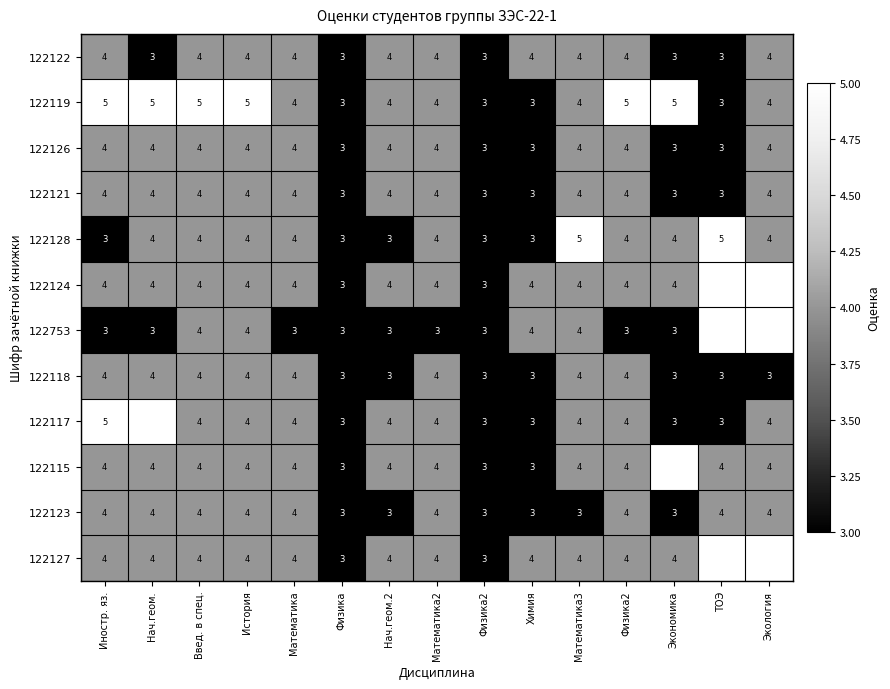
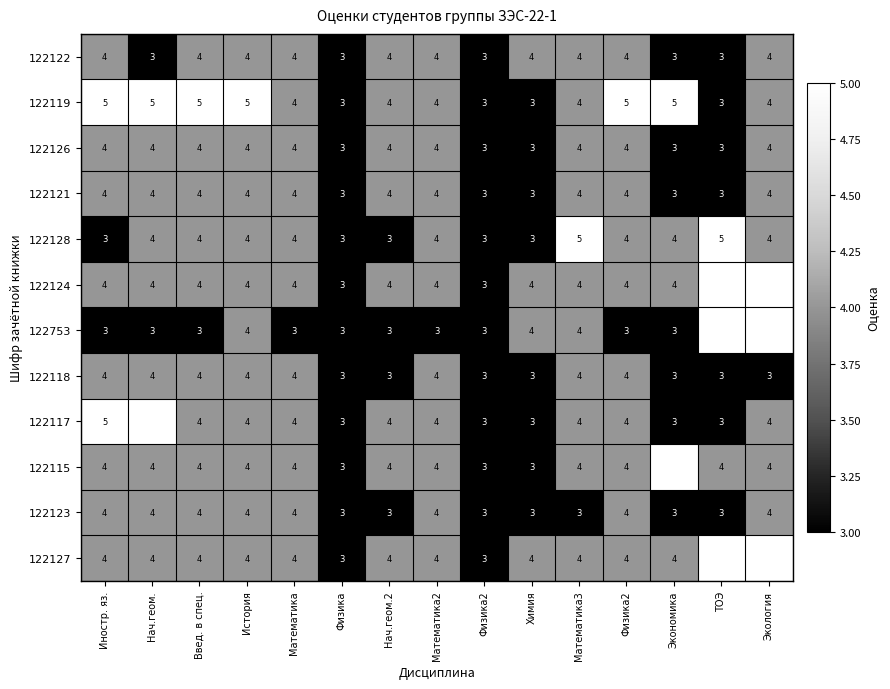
  {
    "122122": {
      "Иностр. яз.": 4,
      "Нач.геом.": 3,
      "Введ. в спец.": 4,
      "История": 4,
      "Математика": 4,
      "Физика": 3,
      "Нач.геом.2": 4,
      "Математика2": 4,
      "Химия": 4,
      "Математика3": 4,
      "Экономика": 3,
      "ТОЭ": 3,
      "Экология": 4
    },
    "122119": {
      "Иностр. яз.": 5,
      "Нач.геом.": 5,
      "Введ. в спец.": 5,
      "История": 5,
      "Математика": 4,
      "Физика": 3,
      "Нач.геом.2": 4,
      "Математика2": 4,
      "Химия": 3,
      "Математика3": 4,
      "Экономика": 5,
      "ТОЭ": 3,
      "Экология": 4
    },
    "122126": {
      "Иностр. яз.": 4,
      "Нач.геом.": 4,
      "Введ. в спец.": 4,
      "История": 4,
      "Математика": 4,
      "Физика": 3,
      "Нач.геом.2": 4,
      "Математика2": 4,
      "Химия": 3,
      "Математика3": 4,
      "Экономика": 3,
      "ТОЭ": 3,
      "Экология": 4
    },
    "122121": {
      "Иностр. яз.": 4,
      "Нач.геом.": 4,
      "Введ. в спец.": 4,
      "История": 4,
      "Математика": 4,
      "Физика": 3,
      "Нач.геом.2": 4,
      "Математика2": 4,
      "Химия": 3,
      "Математика3": 4,
      "Экономика": 3,
      "ТОЭ": 3,
      "Экология": 4
    },
    "122128": {
      "Иностр. яз.": 3,
      "Нач.геом.": 4,
      "Введ. в спец.": 4,
      "История": 4,
      "Математика": 4,
      "Физика": 3,
      "Нач.геом.2": 3,
      "Математика2": 4,
      "Химия": 3,
      "Математика3": 5,
      "Экономика": 4,
      "ТОЭ": 5,
      "Экология": 4
    },
    "122124": {
      "Иностр. яз.": 4,
      "Нач.геом.": 4,
      "Введ. в спец.": 4,
      "История": 4,
      "Математика": 4,
      "Физика": 3,
      "Нач.геом.2": 4,
      "Математика2": 4,
      "Химия": 4,
      "Математика3": 4,
      "Экономика": 4
    },
    "122753": {
      "Иностр. яз.": 3,
      "Нач.геом.": 3,
-     "Введ. в спец.": 4,
+     "Введ. в спец.": 3,
      "История": 4,
      "Математика": 3,
      "Физика": 3,
      "Нач.геом.2": 3,
      "Математика2": 3,
      "Химия": 4,
      "Математика3": 4,
      "Экономика": 3
    },
    "122118": {
      "Иностр. яз.": 4,
      "Нач.геом.": 4,
      "Введ. в спец.": 4,
      "История": 4,
      "Математика": 4,
      "Физика": 3,
      "Нач.геом.2": 3,
      "Математика2": 4,
      "Химия": 3,
      "Математика3": 4,
      "Экономика": 3,
      "ТОЭ": 3,
      "Экология": 3
    },
    "122117": {
      "Иностр. яз.": 5,
      "Введ. в спец.": 4,
      "История": 4,
      "Математика": 4,
      "Физика": 3,
      "Нач.геом.2": 4,
      "Математика2": 4,
      "Химия": 3,
      "Математика3": 4,
      "Экономика": 3,
      "ТОЭ": 3,
      "Экология": 4
    },
    "122115": {
      "Иностр. яз.": 4,
      "Нач.геом.": 4,
      "Введ. в спец.": 4,
      "История": 4,
      "Математика": 4,
      "Физика": 3,
      "Нач.геом.2": 4,
      "Математика2": 4,
      "Химия": 3,
      "Математика3": 4,
      "ТОЭ": 4,
      "Экология": 4
    },
    "122123": {
      "Иностр. яз.": 4,
      "Нач.геом.": 4,
      "Введ. в спец.": 4,
      "История": 4,
      "Математика": 4,
      "Физика": 3,
      "Нач.геом.2": 3,
      "Математика2": 4,
      "Химия": 3,
      "Математика3": 3,
      "Экономика": 3,
-     "ТОЭ": 4,
+     "ТОЭ": 3,
      "Экология": 4
    },
    "122127": {
      "Иностр. яз.": 4,
      "Нач.геом.": 4,
      "Введ. в спец.": 4,
      "История": 4,
      "Математика": 4,
      "Физика": 3,
      "Нач.геом.2": 4,
      "Математика2": 4,
      "Химия": 4,
      "Математика3": 4,
      "Экономика": 4
    }
  }
